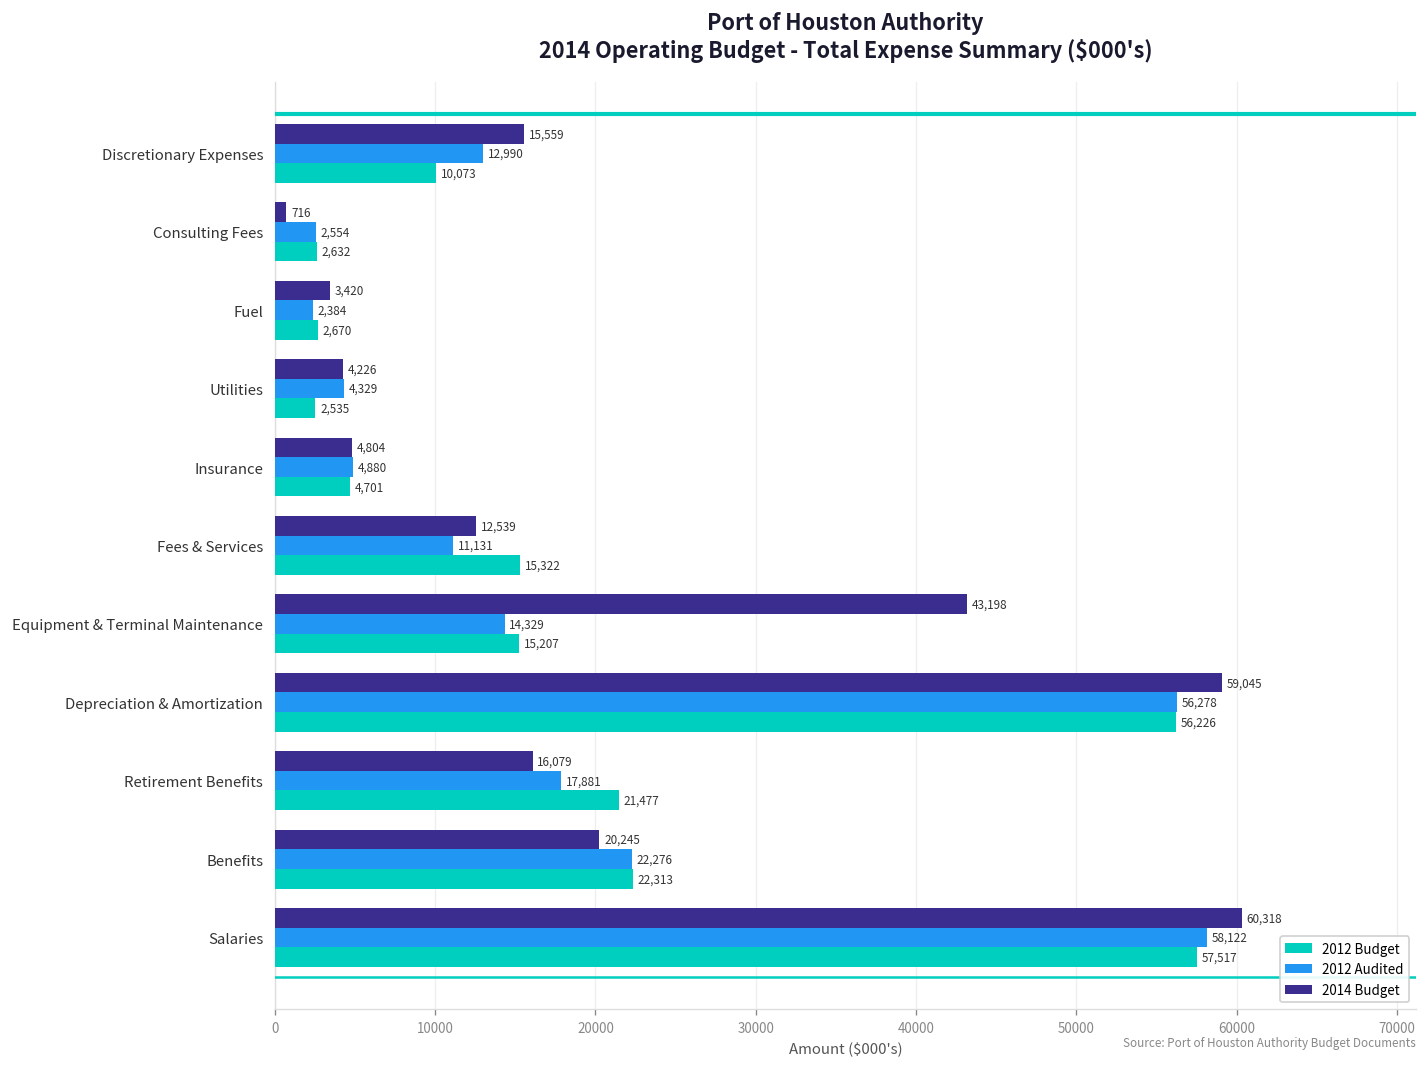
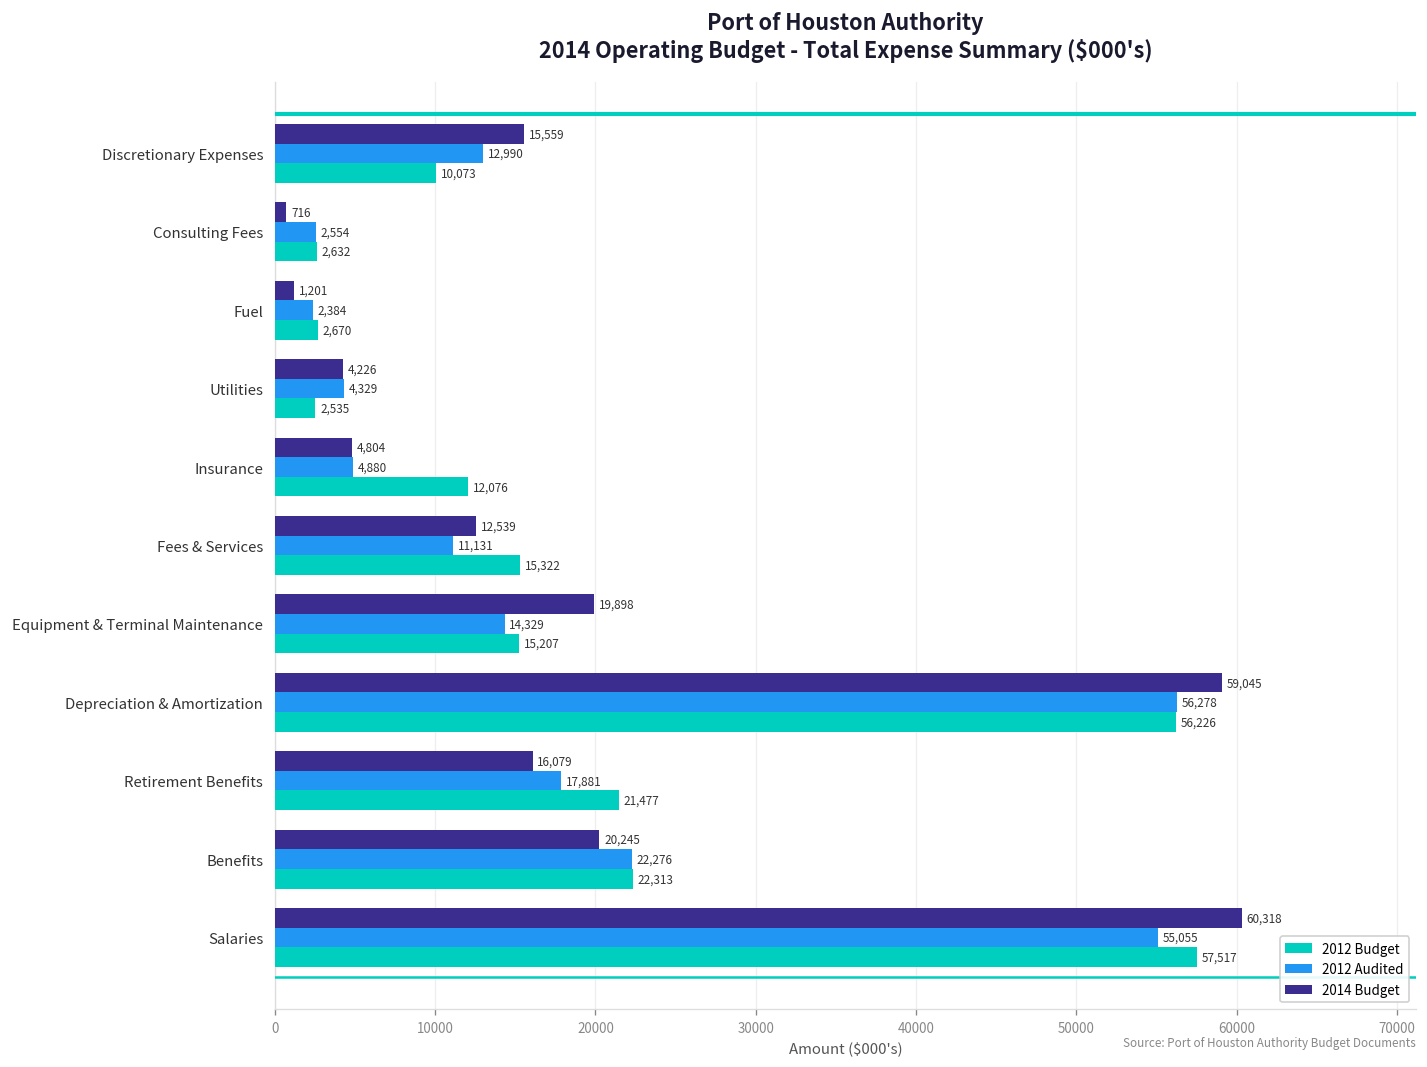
  {
    "2012 Budget": {
      "Discretionary Expenses": "10,073",
      "Consulting Fees": "2,632",
      "Fuel": "2,670",
      "Utilities": "2,535",
-     "Insurance": "4,701",
+     "Insurance": "12,076",
      "Fees & Services": "15,322",
      "Equipment & Terminal Maintenance": "15,207",
      "Depreciation & Amortization": "56,226",
      "Retirement Benefits": "21,477",
      "Benefits": "22,313",
      "Salaries": "57,517"
    },
    "2012 Audited": {
      "Discretionary Expenses": "12,990",
      "Consulting Fees": "2,554",
      "Fuel": "2,384",
      "Utilities": "4,329",
      "Insurance": "4,880",
      "Fees & Services": "11,131",
      "Equipment & Terminal Maintenance": "14,329",
      "Depreciation & Amortization": "56,278",
      "Retirement Benefits": "17,881",
      "Benefits": "22,276",
-     "Salaries": "58,122"
+     "Salaries": "55,055"
    },
    "2014 Budget": {
      "Discretionary Expenses": "15,559",
      "Consulting Fees": "716",
-     "Fuel": "3,420",
+     "Fuel": "1,201",
      "Utilities": "4,226",
      "Insurance": "4,804",
      "Fees & Services": "12,539",
-     "Equipment & Terminal Maintenance": "43,198",
+     "Equipment & Terminal Maintenance": "19,898",
      "Depreciation & Amortization": "59,045",
      "Retirement Benefits": "16,079",
      "Benefits": "20,245",
      "Salaries": "60,318"
    }
  }
